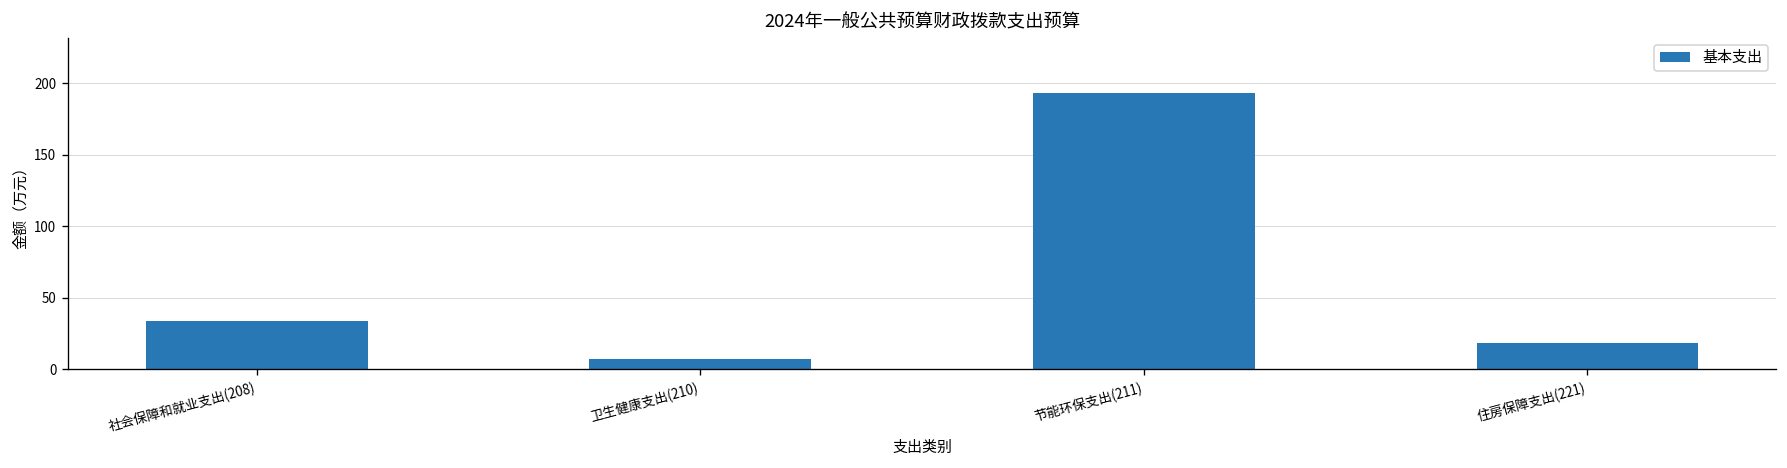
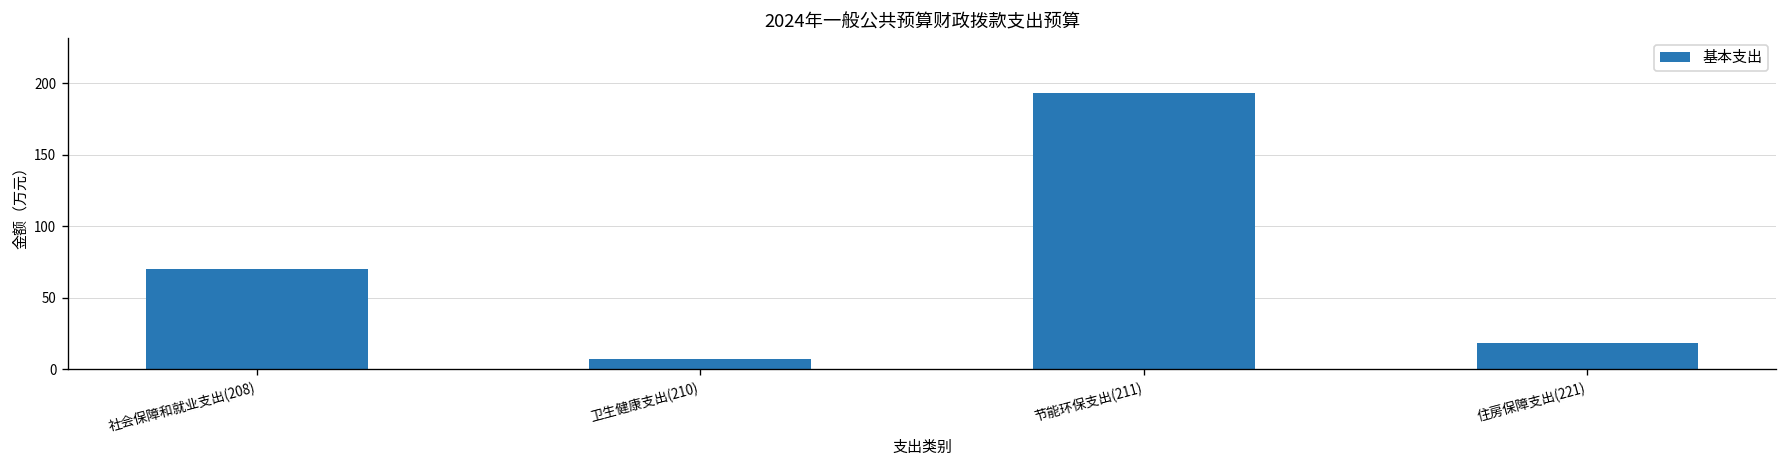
  {
-   "社会保障和就业支出(208)": 34,
+   "社会保障和就业支出(208)": 70,
    "卫生健康支出(210)": 7,
    "节能环保支出(211)": 193,
    "住房保障支出(221)": 19
  }
